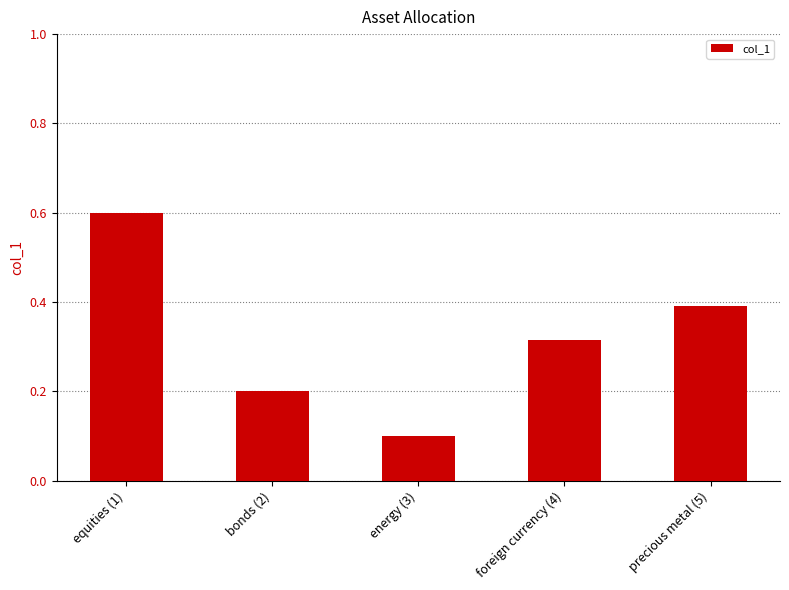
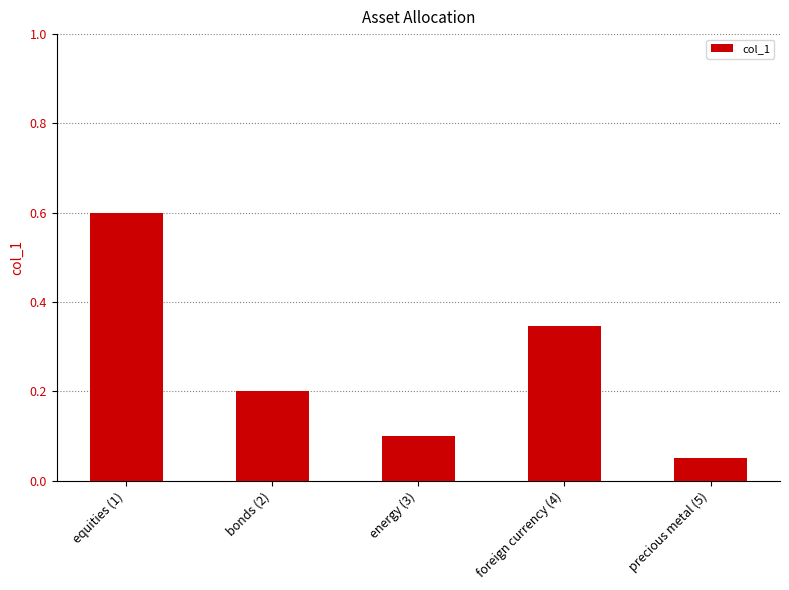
  {
    "equities (1)": 0.60,
    "bonds (2)": 0.20,
    "energy (3)": 0.10,
-   "foreign currency (4)": 0.32,
-   "precious metal (5)": 0.39
+   "foreign currency (4)": 0.35,
+   "precious metal (5)": 0.05
  }
